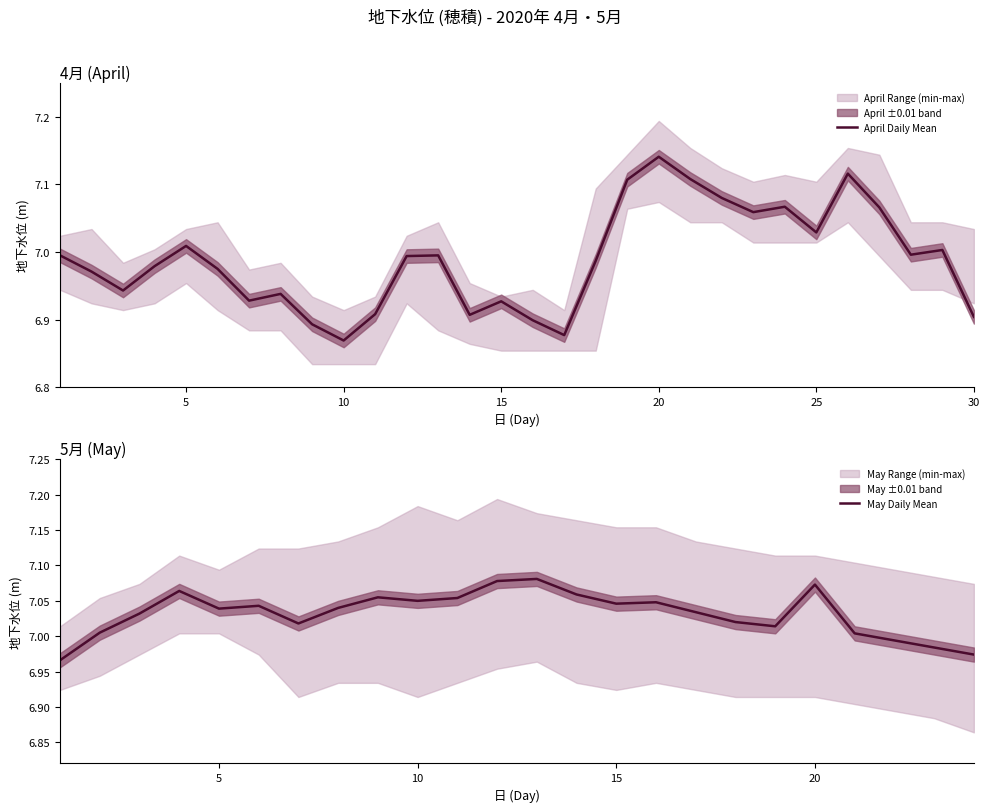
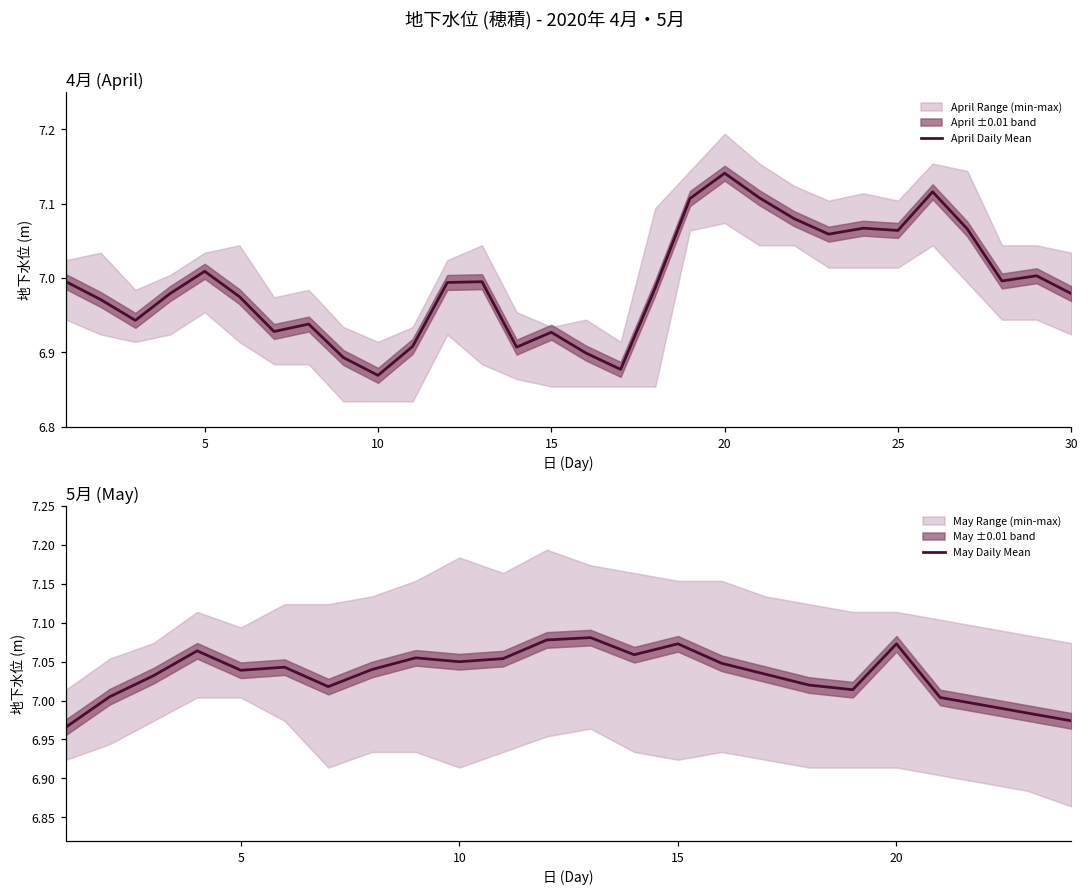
  {
    "4月 (April)": {
      "April Daily Mean": {
        "5": 7.01,
        "10": 6.87,
        "15": 6.93,
        "20": 7.14,
-       "25": 7.03,
-       "30": 6.90
+       "25": 7.06,
+       "30": 6.98
      }
    },
    "5月 (May)": {
      "May Daily Mean": {
        "5": 7.04,
        "10": 7.05,
-       "15": 7.05,
+       "15": 7.07,
        "20": 7.07
      }
    }
  }
